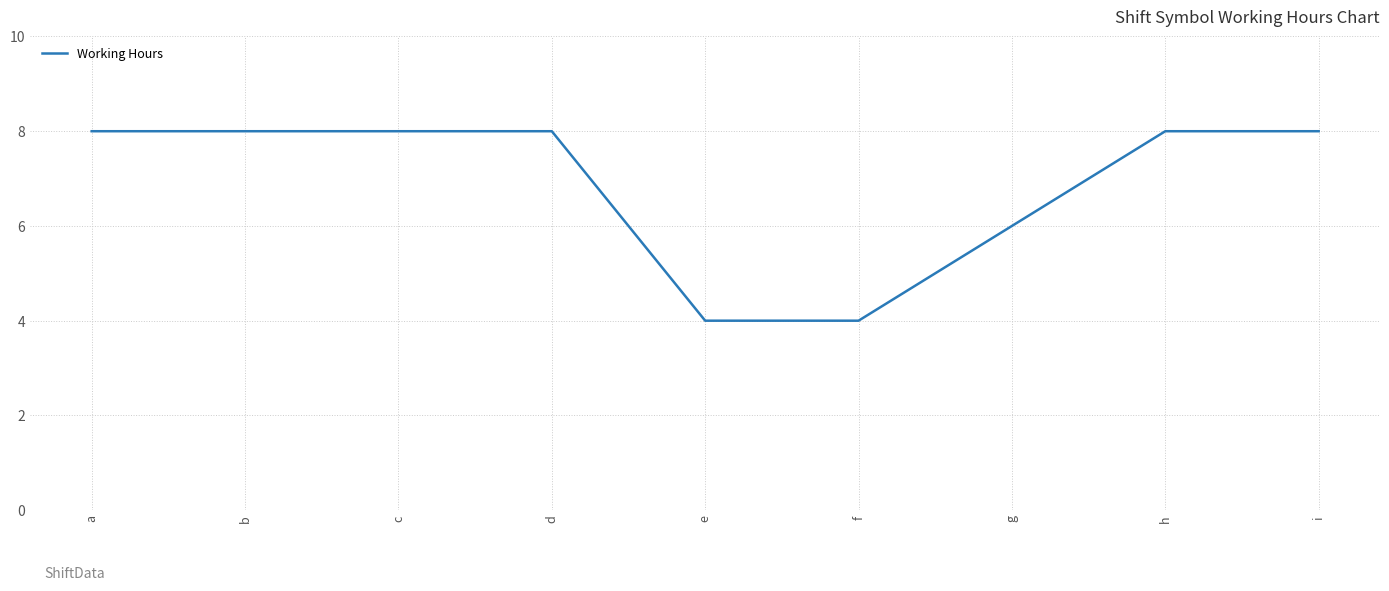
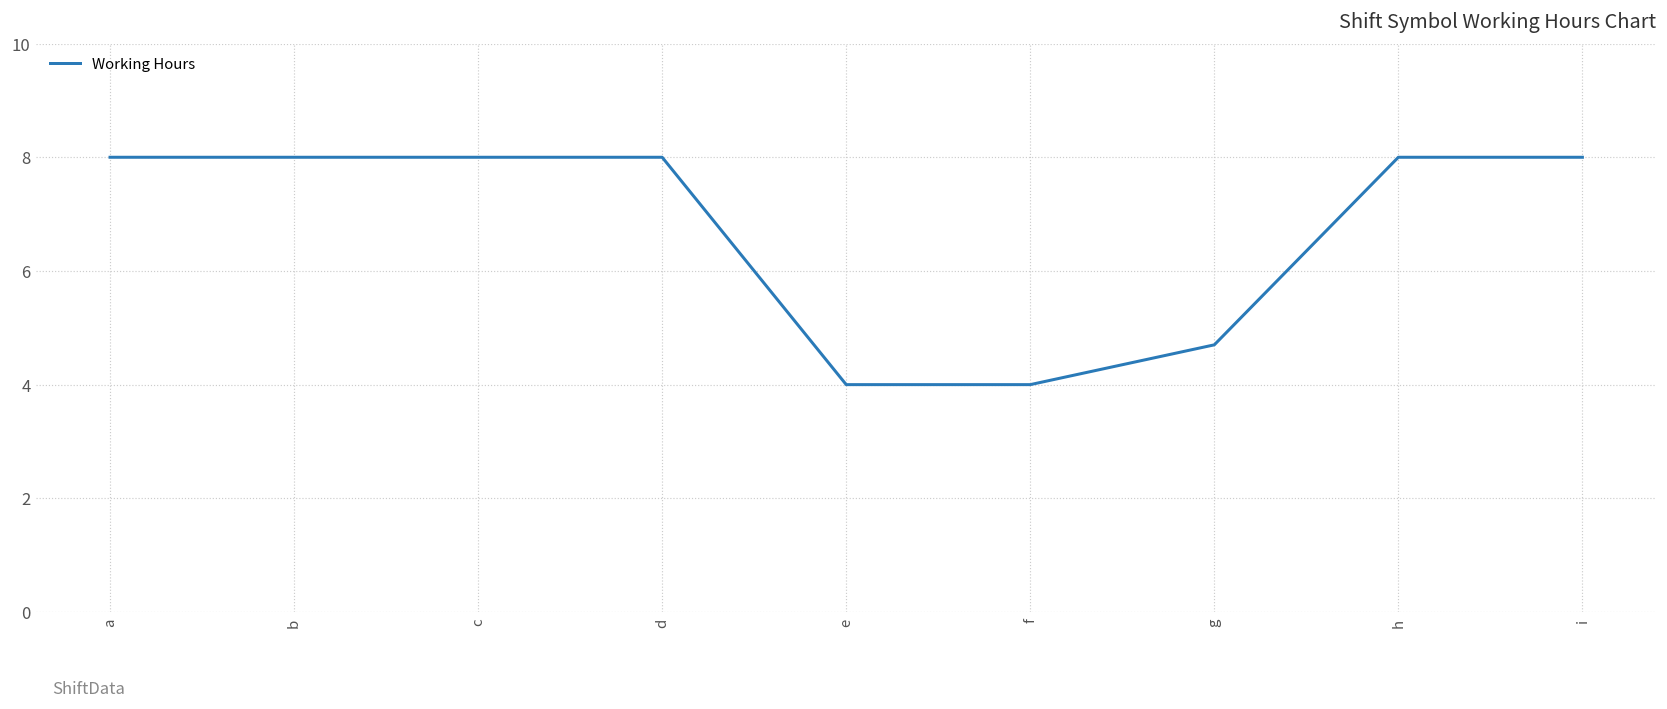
  {
    "a": 8.0,
    "b": 8.0,
    "c": 8.0,
    "d": 8.0,
    "e": 4.0,
    "f": 4.0,
-   "g": 6.0,
+   "g": 4.7,
    "h": 8.0,
    "i": 8.0
  }
